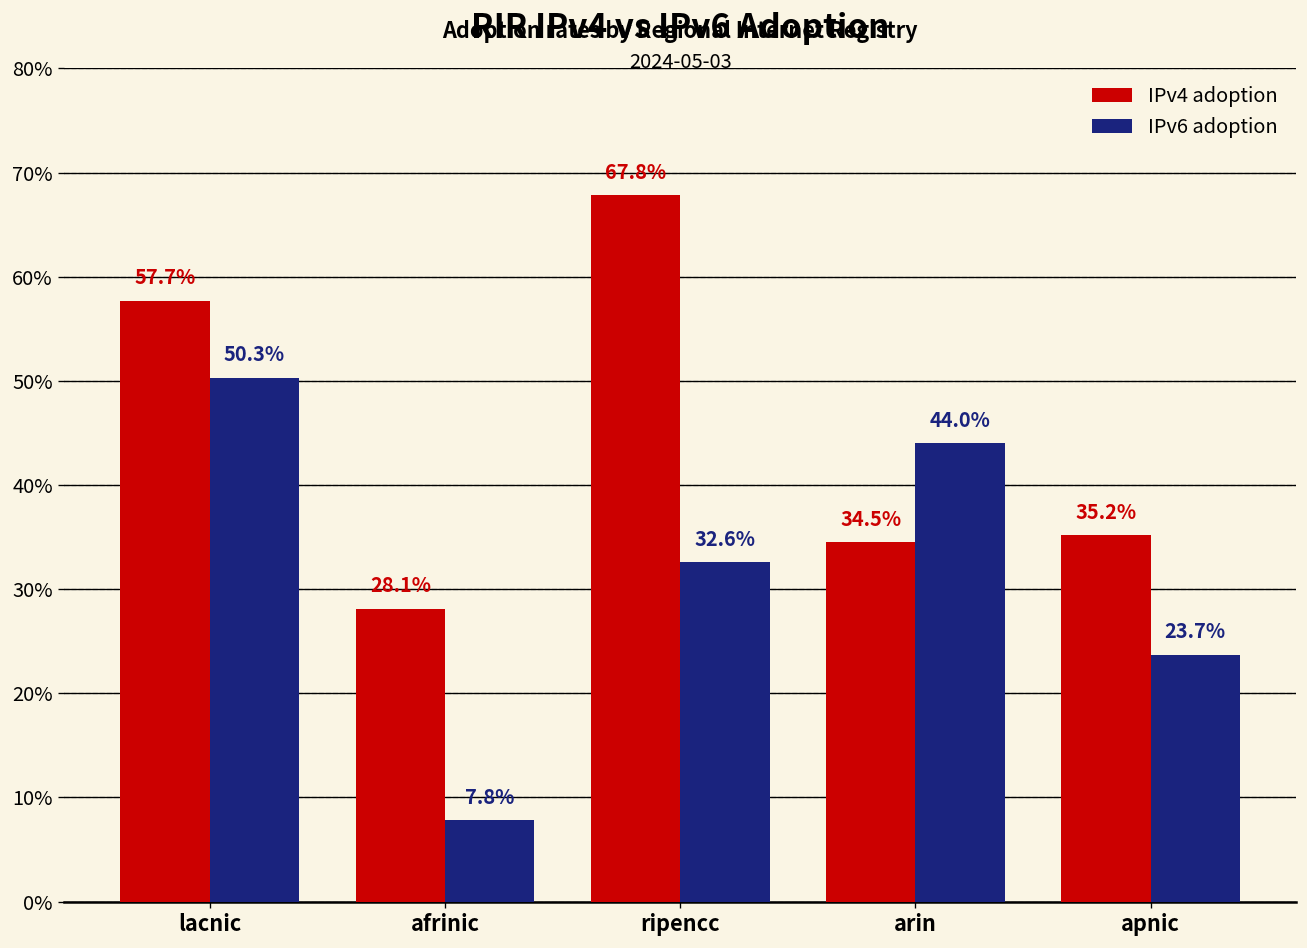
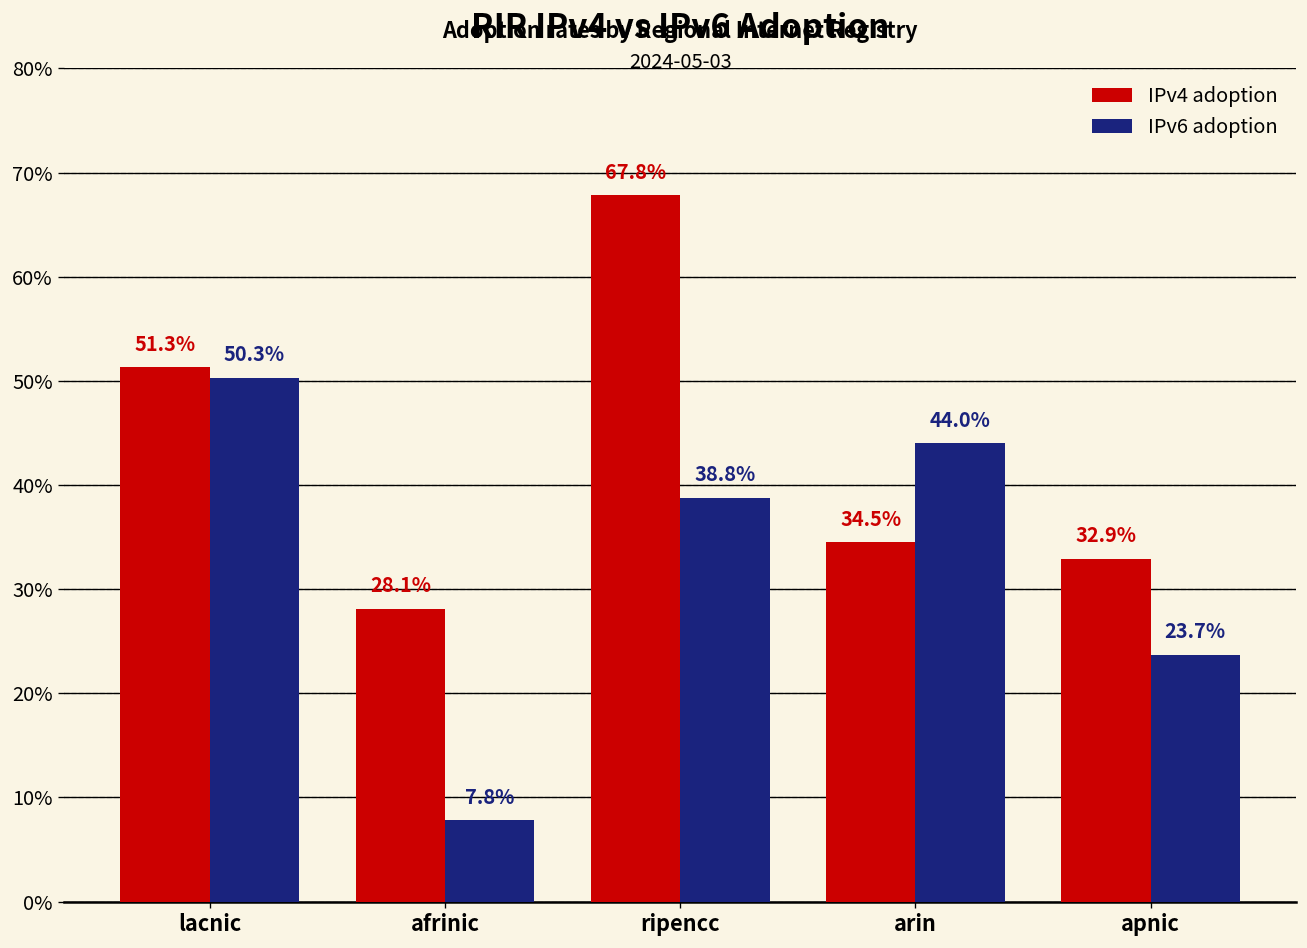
  {
    "IPv4 adoption": {
-     "lacnic": "57.7%",
+     "lacnic": "51.3%",
      "afrinic": "28.1%",
      "ripencc": "67.8%",
      "arin": "34.5%",
-     "apnic": "35.2%"
+     "apnic": "32.9%"
    },
    "IPv6 adoption": {
      "lacnic": "50.3%",
      "afrinic": "7.8%",
-     "ripencc": "32.6%",
+     "ripencc": "38.8%",
      "arin": "44.0%",
      "apnic": "23.7%"
    }
  }
